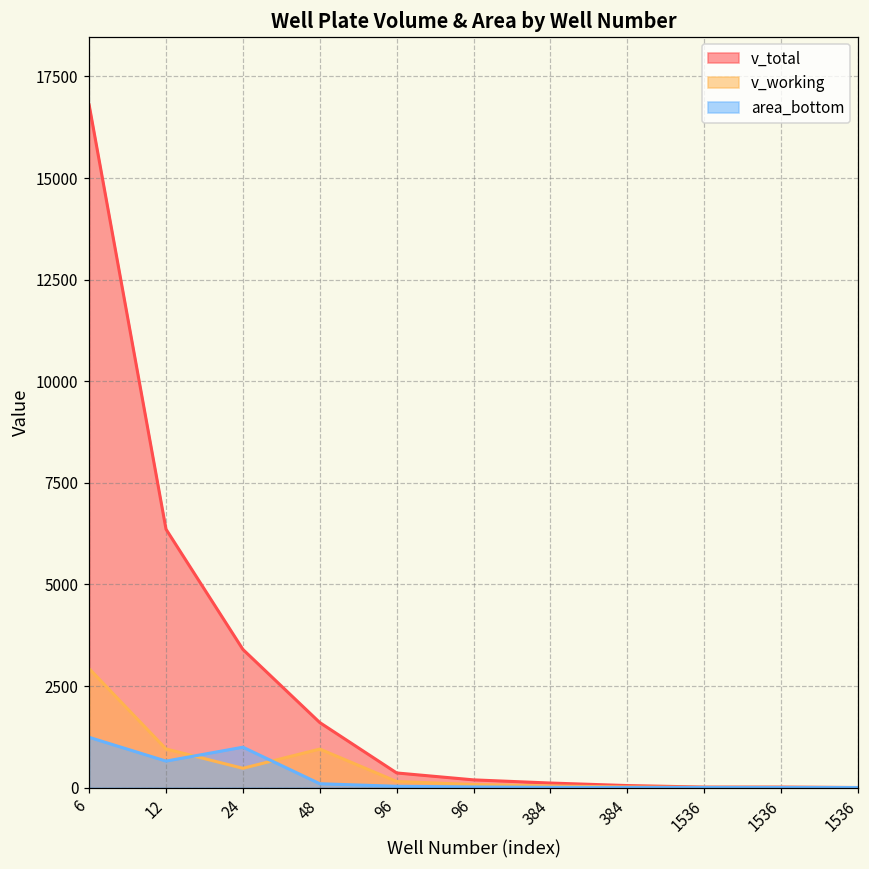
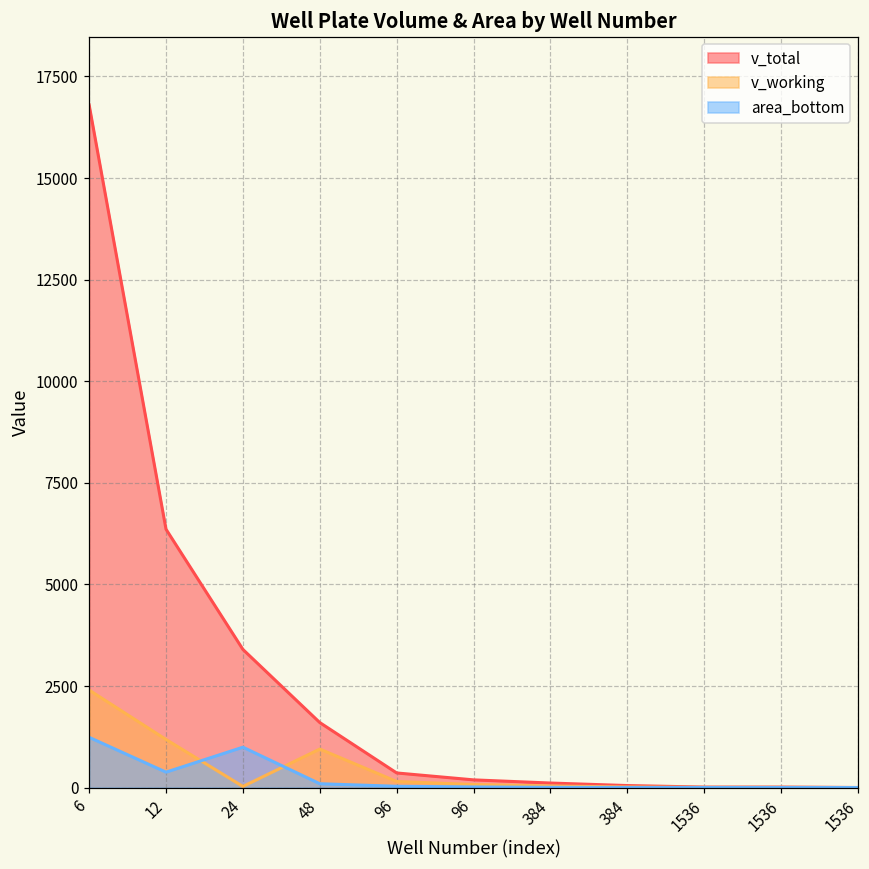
  {
    "v_total": {
      "6": 16800,
      "12": 6400,
      "24": 3400,
      "48": 1600
    },
    "v_working": {
-     "6": 2900,
-     "12": 1000,
-     "24": 500,
+     "6": 2400,
+     "12": 1200,
+     "24": 0,
      "48": 900
    },
    "area_bottom": {
      "6": 1200,
-     "12": 700,
+     "12": 400,
      "24": 1000,
      "48": 100
    }
  }
